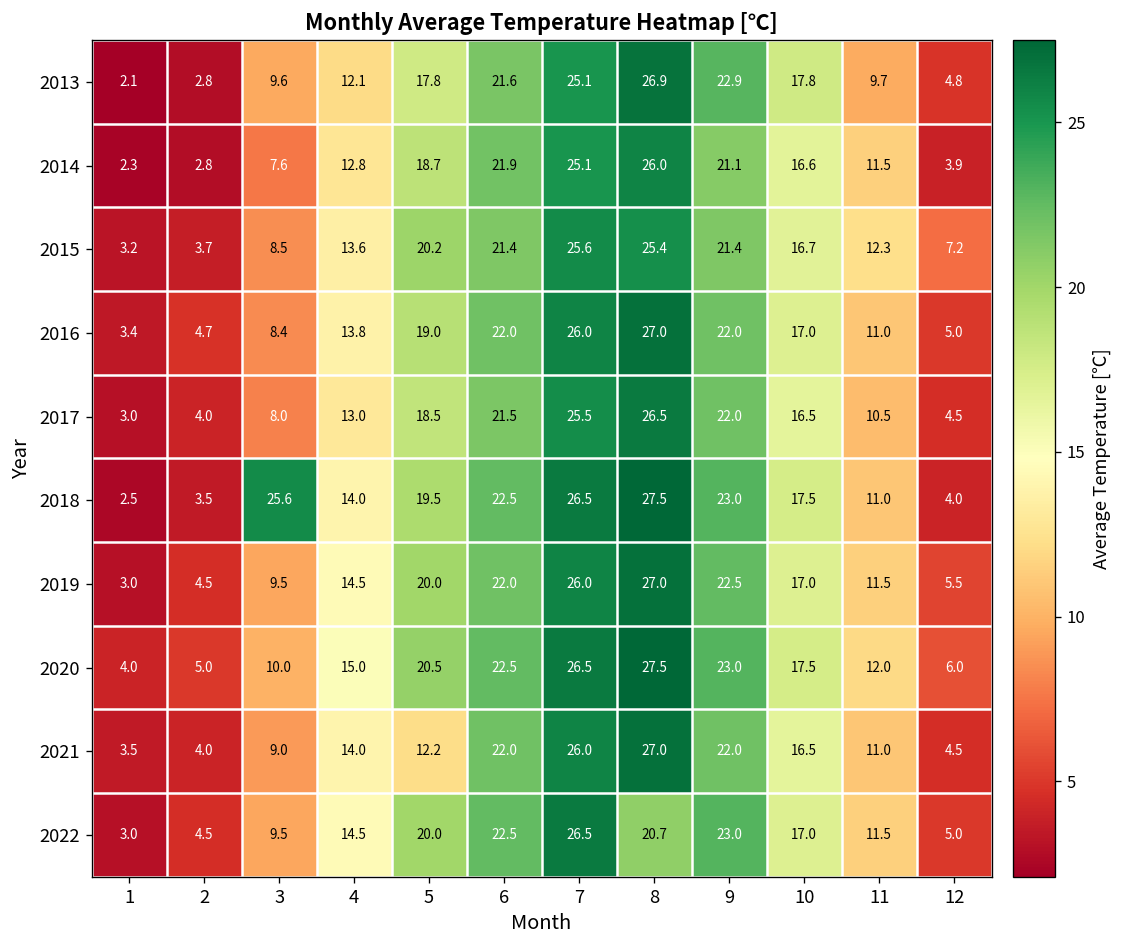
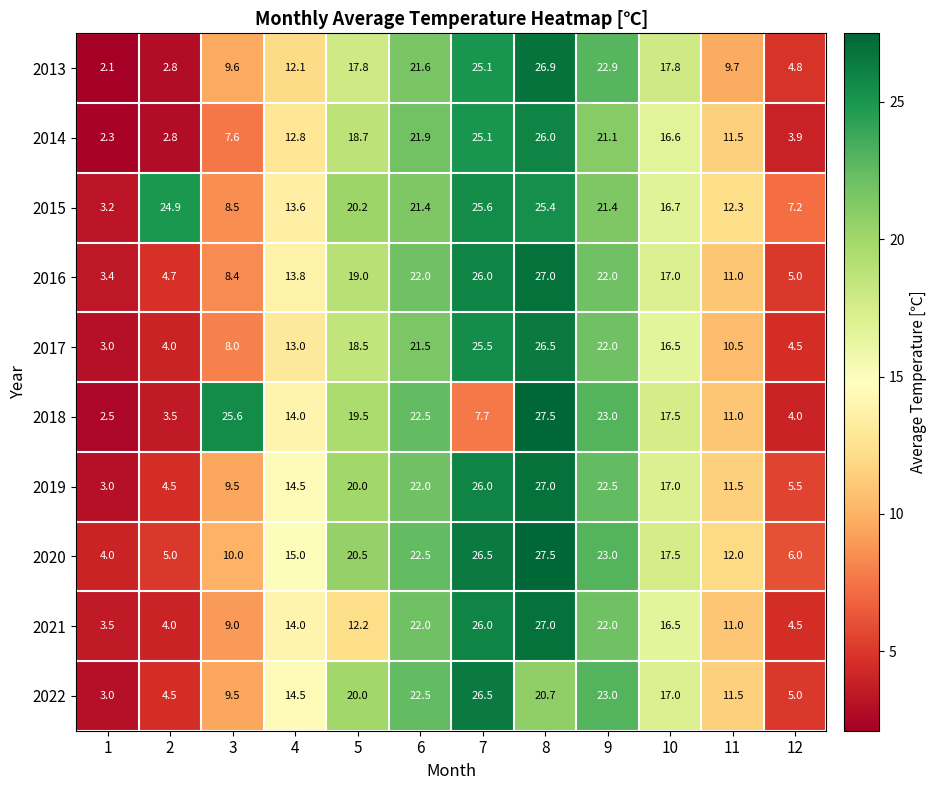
  {
    "2013": {
      "1": 2.1,
      "2": 2.8,
      "3": 9.6,
      "4": 12.1,
      "5": 17.8,
      "6": 21.6,
      "7": 25.1,
      "8": 26.9,
      "9": 22.9,
      "10": 17.8,
      "11": 9.7,
      "12": 4.8
    },
    "2014": {
      "1": 2.3,
      "2": 2.8,
      "3": 7.6,
      "4": 12.8,
      "5": 18.7,
      "6": 21.9,
      "7": 25.1,
      "8": 26.0,
      "9": 21.1,
      "10": 16.6,
      "11": 11.5,
      "12": 3.9
    },
    "2015": {
      "1": 3.2,
-     "2": 3.7,
+     "2": 24.9,
      "3": 8.5,
      "4": 13.6,
      "5": 20.2,
      "6": 21.4,
      "7": 25.6,
      "8": 25.4,
      "9": 21.4,
      "10": 16.7,
      "11": 12.3,
      "12": 7.2
    },
    "2016": {
      "1": 3.4,
      "2": 4.7,
      "3": 8.4,
      "4": 13.8,
      "5": 19.0,
      "6": 22.0,
      "7": 26.0,
      "8": 27.0,
      "9": 22.0,
      "10": 17.0,
      "11": 11.0,
      "12": 5.0
    },
    "2017": {
      "1": 3.0,
      "2": 4.0,
      "3": 8.0,
      "4": 13.0,
      "5": 18.5,
      "6": 21.5,
      "7": 25.5,
      "8": 26.5,
      "9": 22.0,
      "10": 16.5,
      "11": 10.5,
      "12": 4.5
    },
    "2018": {
      "1": 2.5,
      "2": 3.5,
      "3": 25.6,
      "4": 14.0,
      "5": 19.5,
      "6": 22.5,
-     "7": 26.5,
+     "7": 7.7,
      "8": 27.5,
      "9": 23.0,
      "10": 17.5,
      "11": 11.0,
      "12": 4.0
    },
    "2019": {
      "1": 3.0,
      "2": 4.5,
      "3": 9.5,
      "4": 14.5,
      "5": 20.0,
      "6": 22.0,
      "7": 26.0,
      "8": 27.0,
      "9": 22.5,
      "10": 17.0,
      "11": 11.5,
      "12": 5.5
    },
    "2020": {
      "1": 4.0,
      "2": 5.0,
      "3": 10.0,
      "4": 15.0,
      "5": 20.5,
      "6": 22.5,
      "7": 26.5,
      "8": 27.5,
      "9": 23.0,
      "10": 17.5,
      "11": 12.0,
      "12": 6.0
    },
    "2021": {
      "1": 3.5,
      "2": 4.0,
      "3": 9.0,
      "4": 14.0,
      "5": 12.2,
      "6": 22.0,
      "7": 26.0,
      "8": 27.0,
      "9": 22.0,
      "10": 16.5,
      "11": 11.0,
      "12": 4.5
    },
    "2022": {
      "1": 3.0,
      "2": 4.5,
      "3": 9.5,
      "4": 14.5,
      "5": 20.0,
      "6": 22.5,
      "7": 26.5,
      "8": 20.7,
      "9": 23.0,
      "10": 17.0,
      "11": 11.5,
      "12": 5.0
    }
  }
